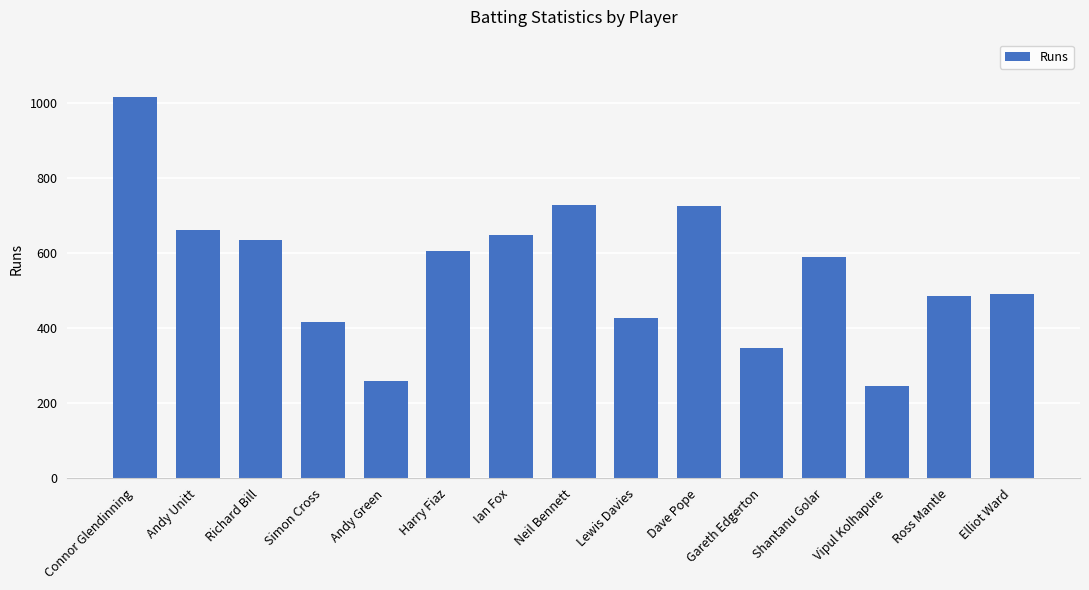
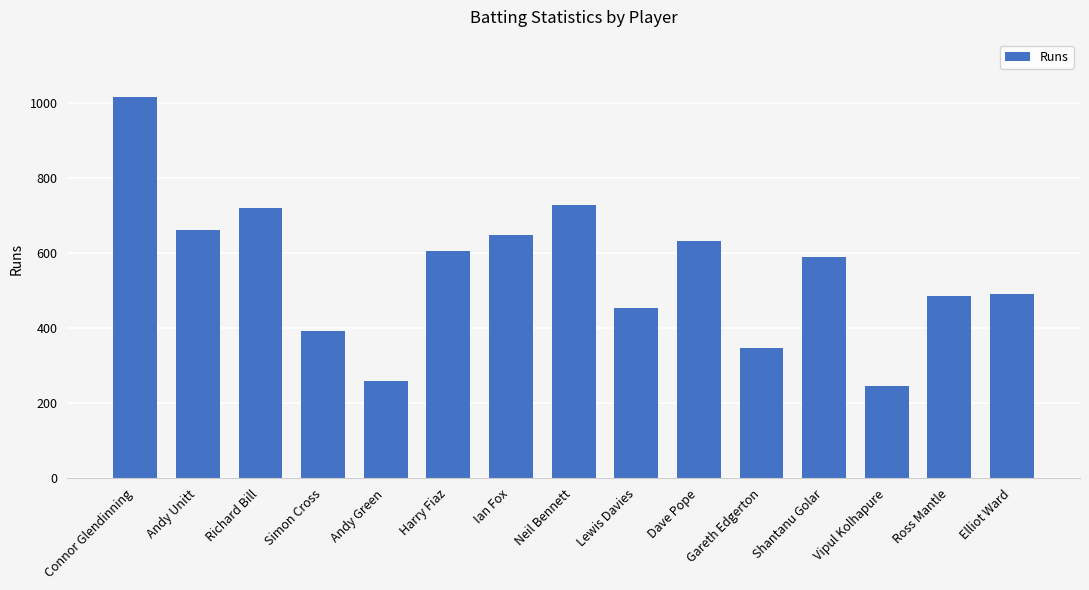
  {
    "Connor Glendinning": 1020,
    "Andy Unitt": 660,
-   "Richard Bill": 640,
-   "Simon Cross": 420,
+   "Richard Bill": 720,
+   "Simon Cross": 390,
    "Andy Green": 260,
    "Harry Fiaz": 610,
    "Ian Fox": 650,
    "Neil Bennett": 730,
-   "Lewis Davies": 430,
-   "Dave Pope": 730,
+   "Lewis Davies": 450,
+   "Dave Pope": 630,
    "Gareth Edgerton": 350,
    "Shantanu Golar": 590,
    "Vipul Kolhapure": 250,
    "Ross Mantle": 490,
    "Elliot Ward": 490
  }
